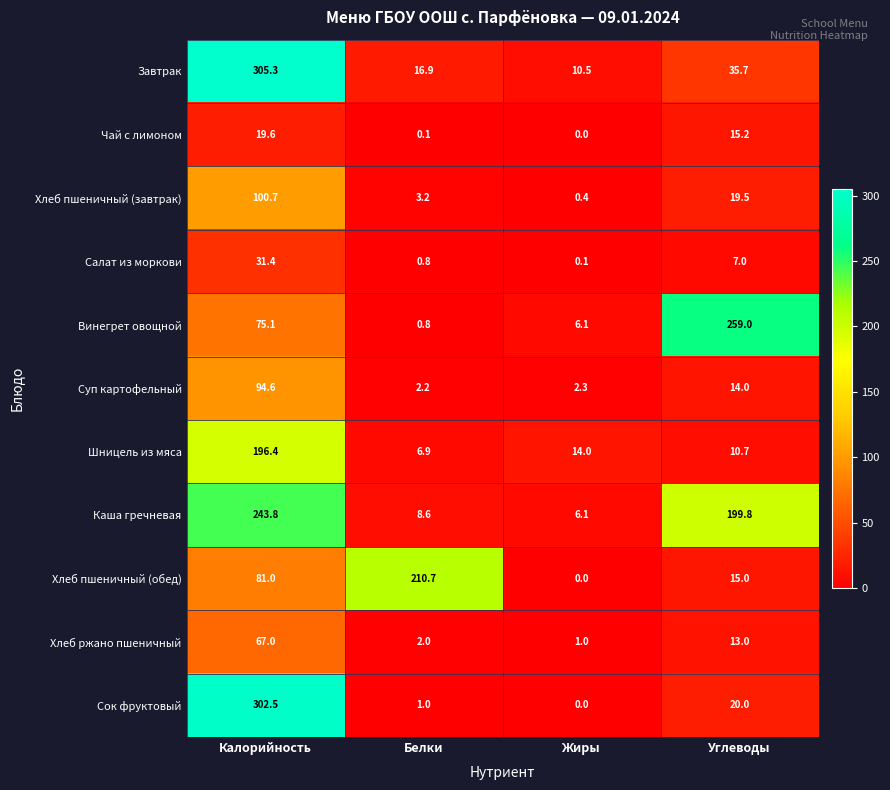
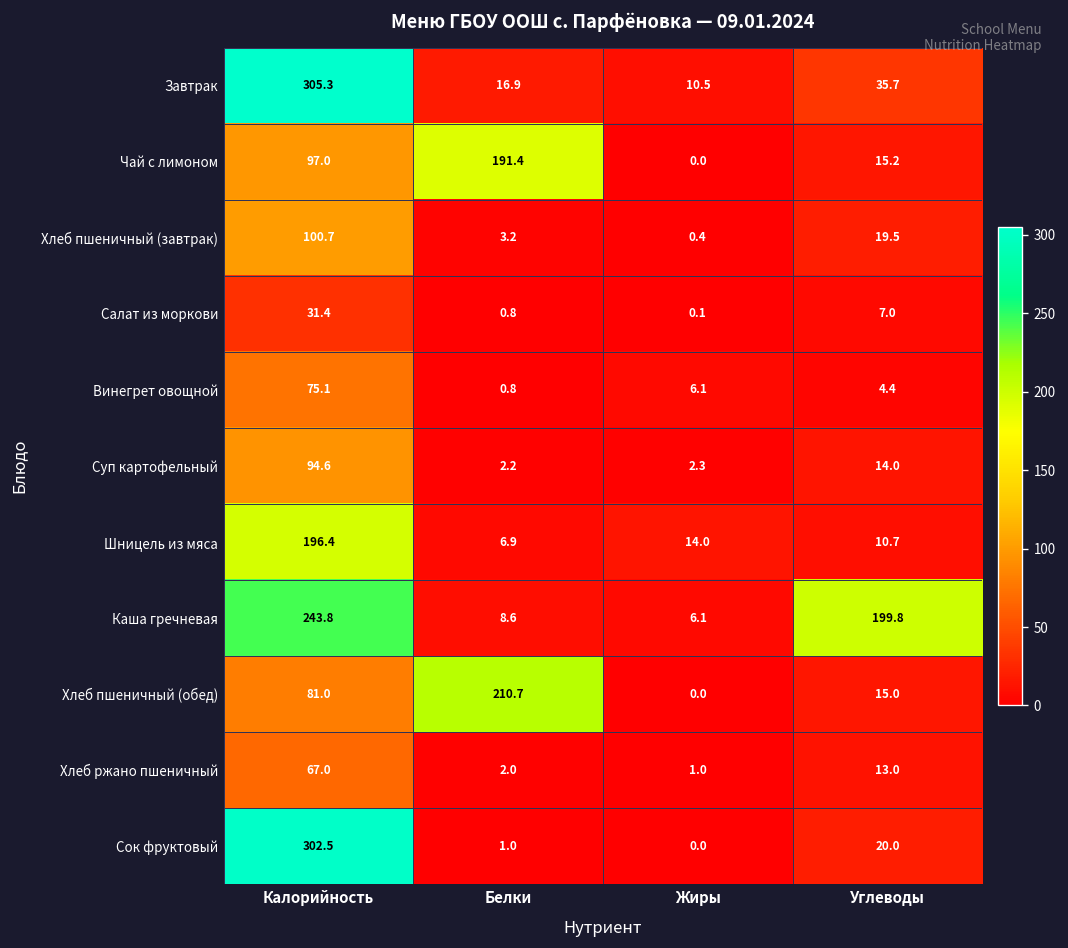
  {
    "Завтрак": {
      "Калорийность": 305.3,
      "Белки": 16.9,
      "Жиры": 10.5,
      "Углеводы": 35.7
    },
    "Чай с лимоном": {
-     "Калорийность": 19.6,
-     "Белки": 0.1,
+     "Калорийность": 97.0,
+     "Белки": 191.4,
      "Жиры": 0.0,
      "Углеводы": 15.2
    },
    "Хлеб пшеничный (завтрак)": {
      "Калорийность": 100.7,
      "Белки": 3.2,
      "Жиры": 0.4,
      "Углеводы": 19.5
    },
    "Салат из моркови": {
      "Калорийность": 31.4,
      "Белки": 0.8,
      "Жиры": 0.1,
      "Углеводы": 7.0
    },
    "Винегрет овощной": {
      "Калорийность": 75.1,
      "Белки": 0.8,
      "Жиры": 6.1,
-     "Углеводы": 259.0
+     "Углеводы": 4.4
    },
    "Суп картофельный": {
      "Калорийность": 94.6,
      "Белки": 2.2,
      "Жиры": 2.3,
      "Углеводы": 14.0
    },
    "Шницель из мяса": {
      "Калорийность": 196.4,
      "Белки": 6.9,
      "Жиры": 14.0,
      "Углеводы": 10.7
    },
    "Каша гречневая": {
      "Калорийность": 243.8,
      "Белки": 8.6,
      "Жиры": 6.1,
      "Углеводы": 199.8
    },
    "Хлеб пшеничный (обед)": {
      "Калорийность": 81.0,
      "Белки": 210.7,
      "Жиры": 0.0,
      "Углеводы": 15.0
    },
    "Хлеб ржано пшеничный": {
      "Калорийность": 67.0,
      "Белки": 2.0,
      "Жиры": 1.0,
      "Углеводы": 13.0
    },
    "Сок фруктовый": {
      "Калорийность": 302.5,
      "Белки": 1.0,
      "Жиры": 0.0,
      "Углеводы": 20.0
    }
  }
